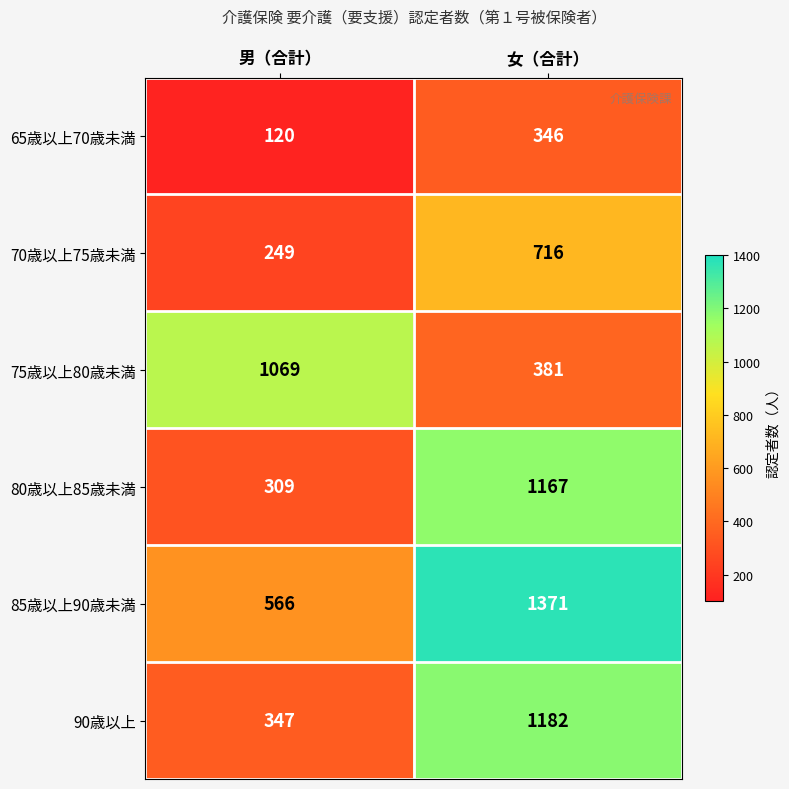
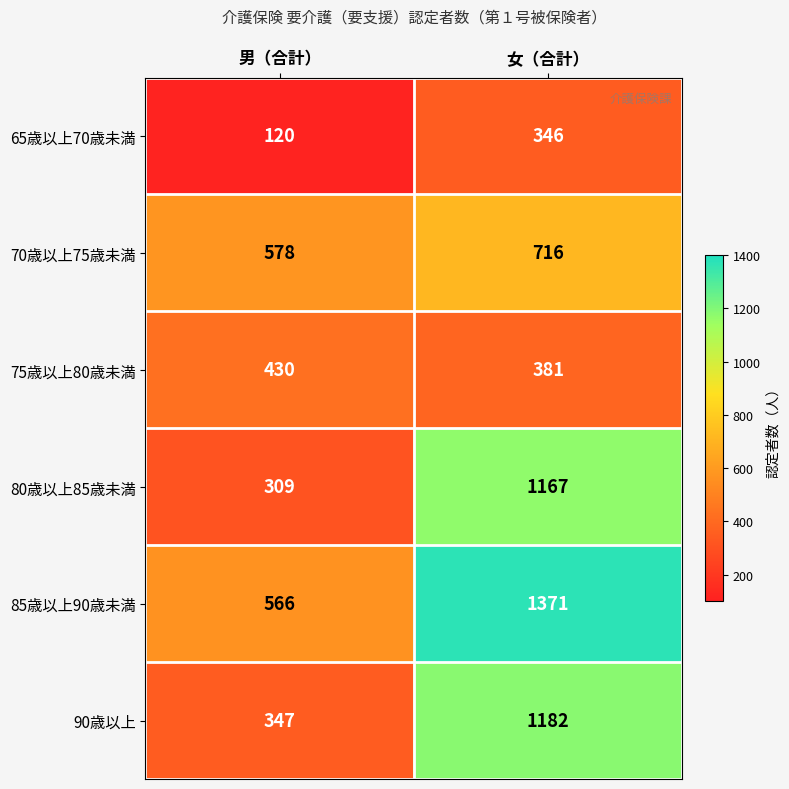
  {
    "65歳以上70歳未満": {
      "男（合計）": 120
    },
    "70歳以上75歳未満": {
-     "男（合計）": 249,
+     "男（合計）": 578,
      "女（合計）": 716
    },
    "75歳以上80歳未満": {
-     "男（合計）": 1069,
+     "男（合計）": 430,
      "女（合計）": 381
    },
    "80歳以上85歳未満": {
      "男（合計）": 309,
      "女（合計）": 1167
    },
    "85歳以上90歳未満": {
      "男（合計）": 566,
      "女（合計）": 1371
    },
    "90歳以上": {
      "男（合計）": 347,
      "女（合計）": 1182
    }
  }
